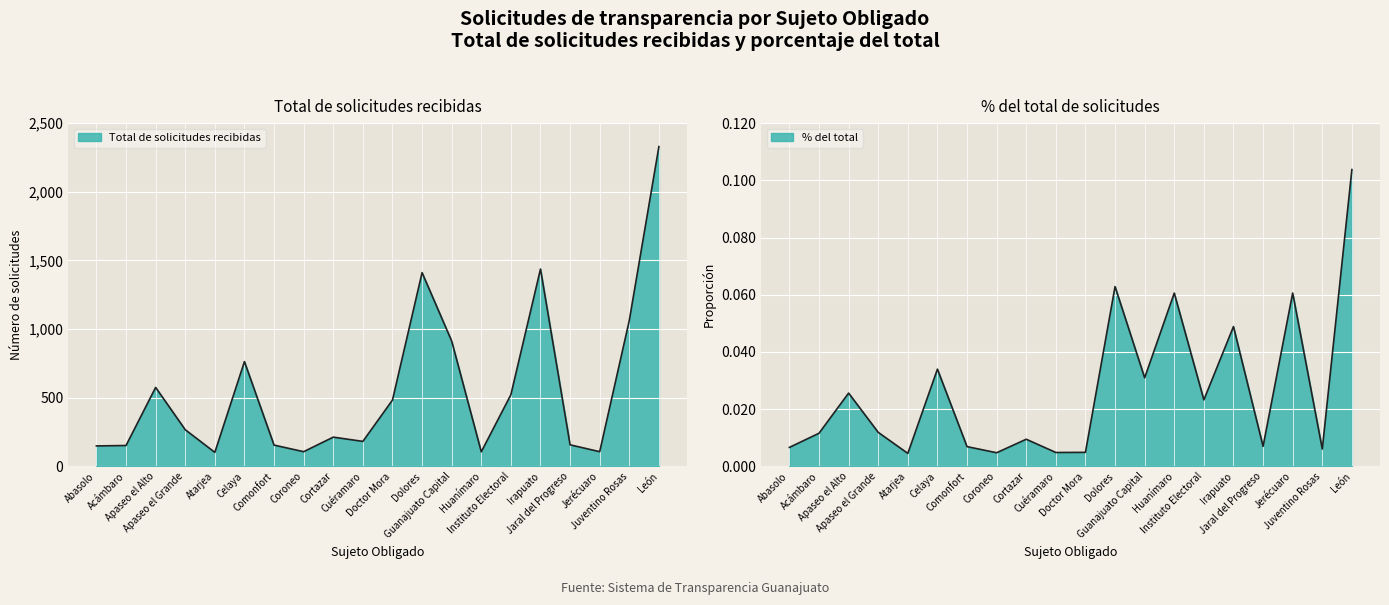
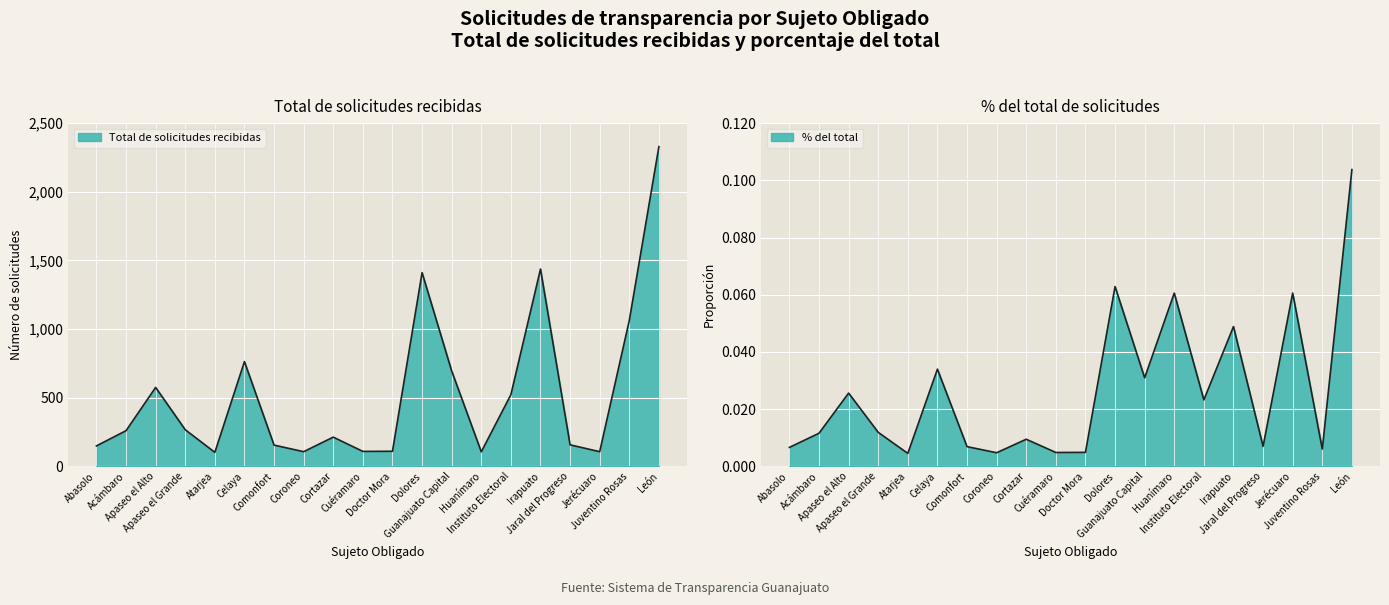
  {
    "Total de solicitudes recibidas": {
      "Abasolo": "150",
-     "Acámbaro": "150",
+     "Acámbaro": "260",
      "Apaseo el Alto": "580",
      "Apaseo el Grande": "270",
      "Atarjea": "100",
      "Celaya": "760",
      "Comonfort": "160",
      "Coroneo": "110",
      "Cortazar": "210",
-     "Cuéramaro": "180",
-     "Doctor Mora": "480",
+     "Cuéramaro": "110",
+     "Doctor Mora": "110",
      "Dolores": "1,410",
-     "Guanajuato Capital": "910",
+     "Guanajuato Capital": "700",
      "Huanímaro": "110",
      "Instituto Electoral": "520",
      "Irapuato": "1,440",
      "Jaral del Progreso": "160",
      "Jerécuaro": "110",
      "Juventino Rosas": "1,060",
      "León": "2,330"
    },
    "% del total de solicitudes": {
      "Abasolo": "0.007",
      "Acámbaro": "0.012",
      "Apaseo el Alto": "0.026",
      "Apaseo el Grande": "0.012",
      "Atarjea": "0.005",
      "Celaya": "0.034",
      "Comonfort": "0.007",
      "Coroneo": "0.005",
      "Cortazar": "0.009",
      "Cuéramaro": "0.005",
      "Doctor Mora": "0.005",
      "Dolores": "0.063",
      "Guanajuato Capital": "0.031",
      "Huanímaro": "0.061",
      "Instituto Electoral": "0.023",
      "Irapuato": "0.049",
      "Jaral del Progreso": "0.007",
      "Jerécuaro": "0.061",
      "Juventino Rosas": "0.006",
      "León": "0.104"
    }
  }
